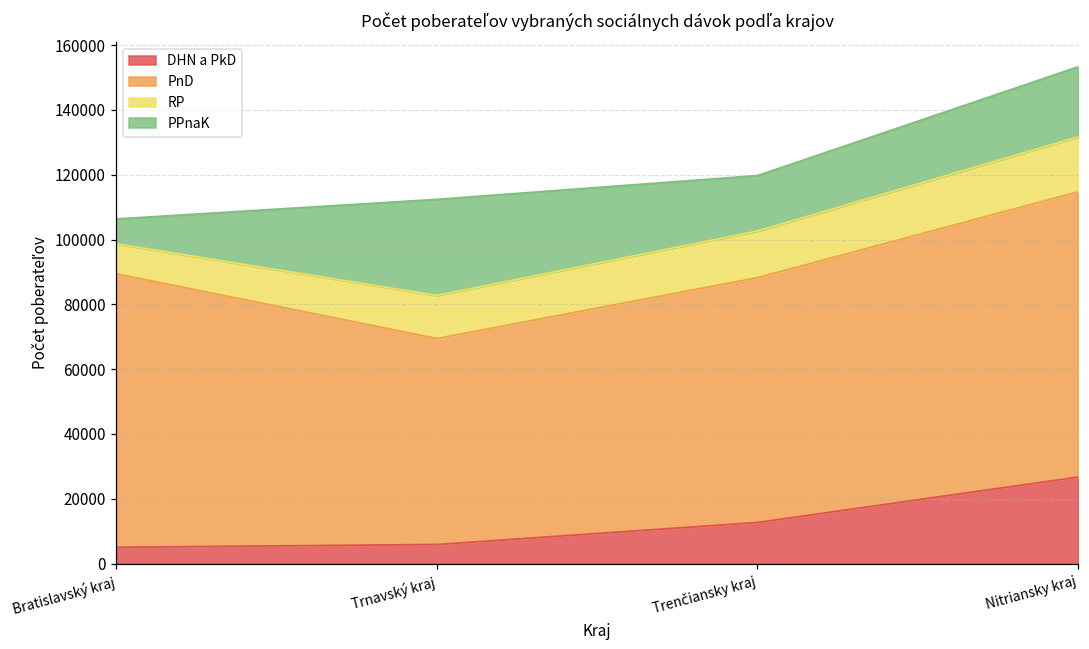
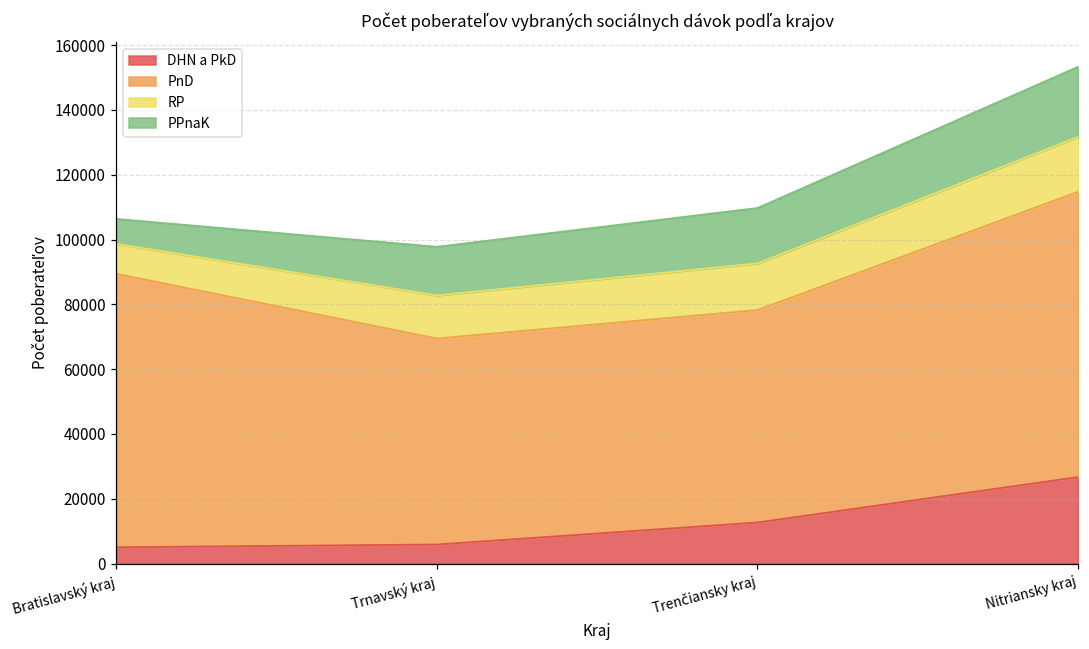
  {
    "DHN a PkD": {
      "Bratislavský kraj": 5000,
      "Trnavský kraj": 6000,
      "Trenčiansky kraj": 13000,
      "Nitriansky kraj": 27000
    },
    "PnD": {
      "Bratislavský kraj": 84000,
      "Trnavský kraj": 64000,
-     "Trenčiansky kraj": 76000,
+     "Trenčiansky kraj": 66000,
      "Nitriansky kraj": 88000
    },
    "RP": {
      "Bratislavský kraj": 9000,
      "Trnavský kraj": 13000,
      "Trenčiansky kraj": 14000,
      "Nitriansky kraj": 17000
    },
    "PPnaK": {
      "Bratislavský kraj": 8000,
-     "Trnavský kraj": 30000,
+     "Trnavský kraj": 15000,
      "Trenčiansky kraj": 17000,
      "Nitriansky kraj": 22000
    }
  }
